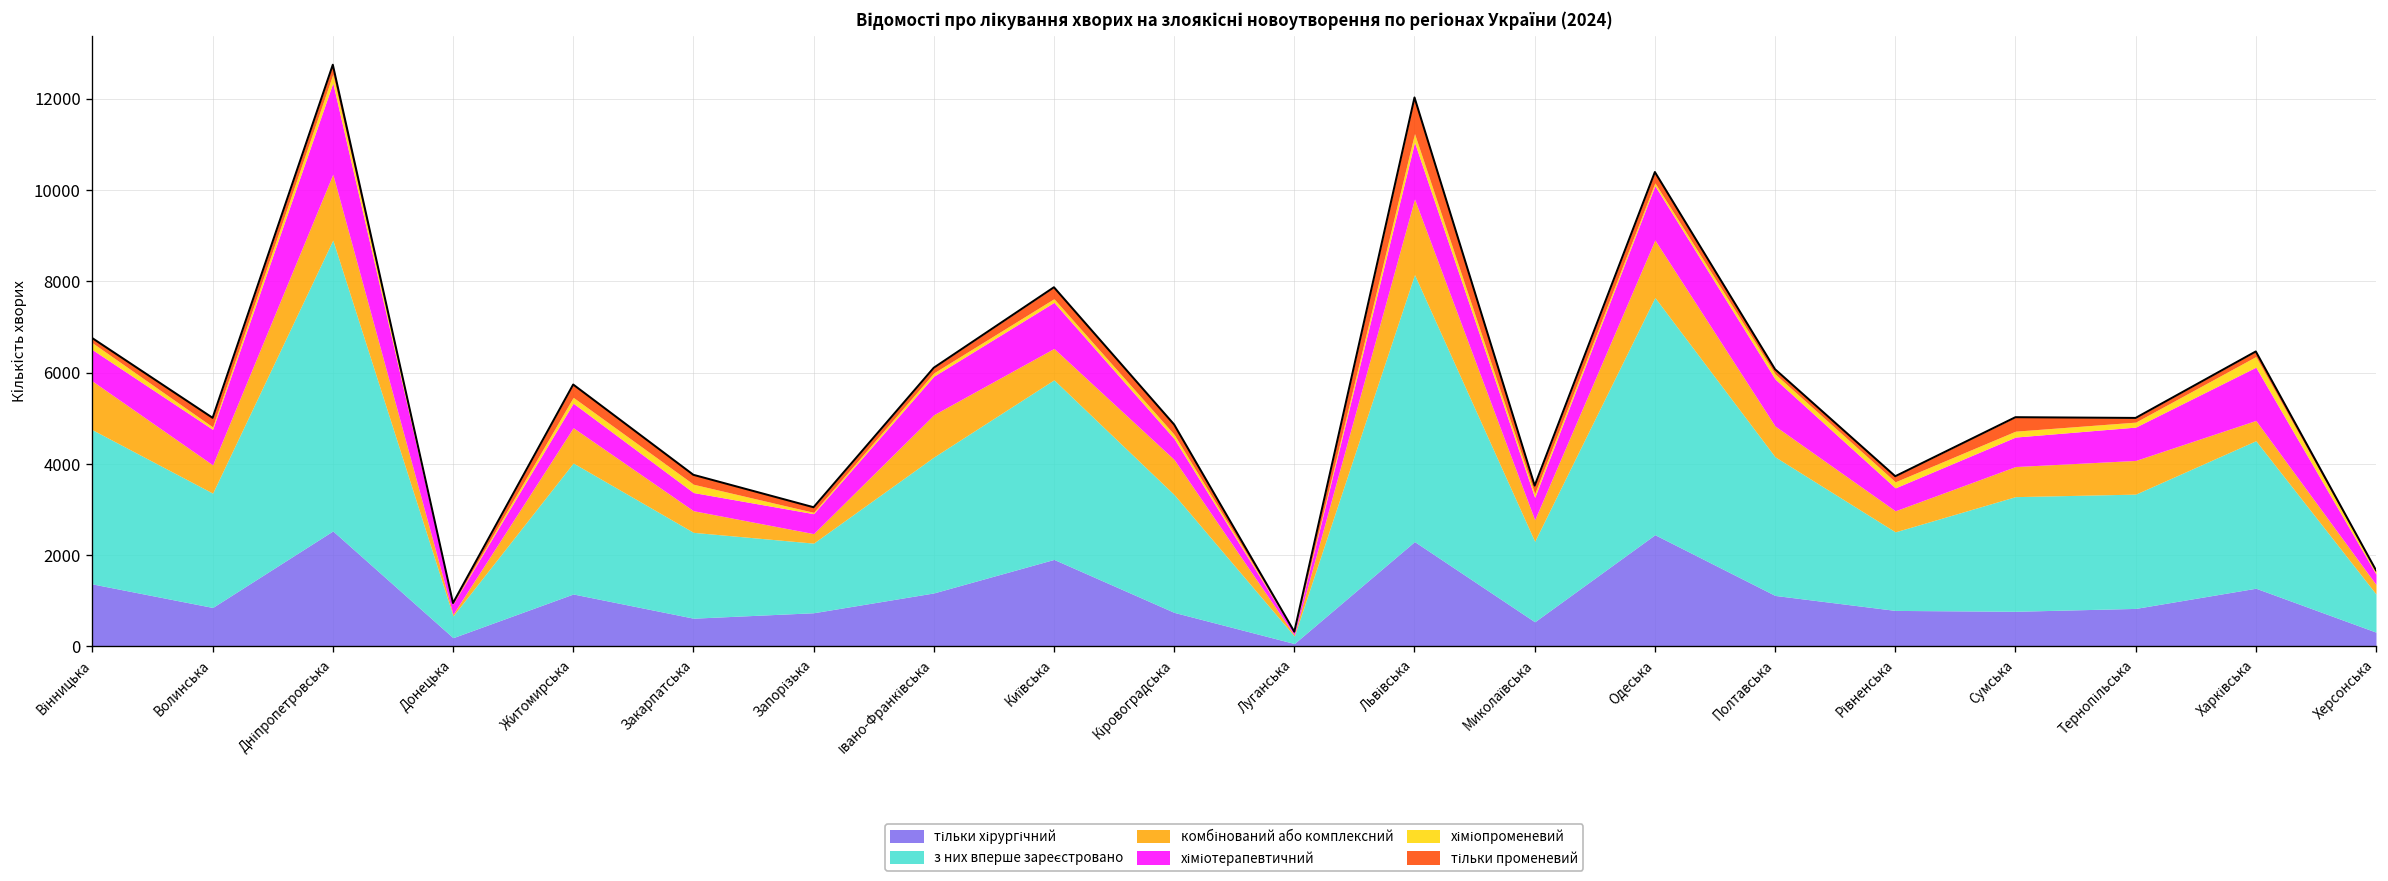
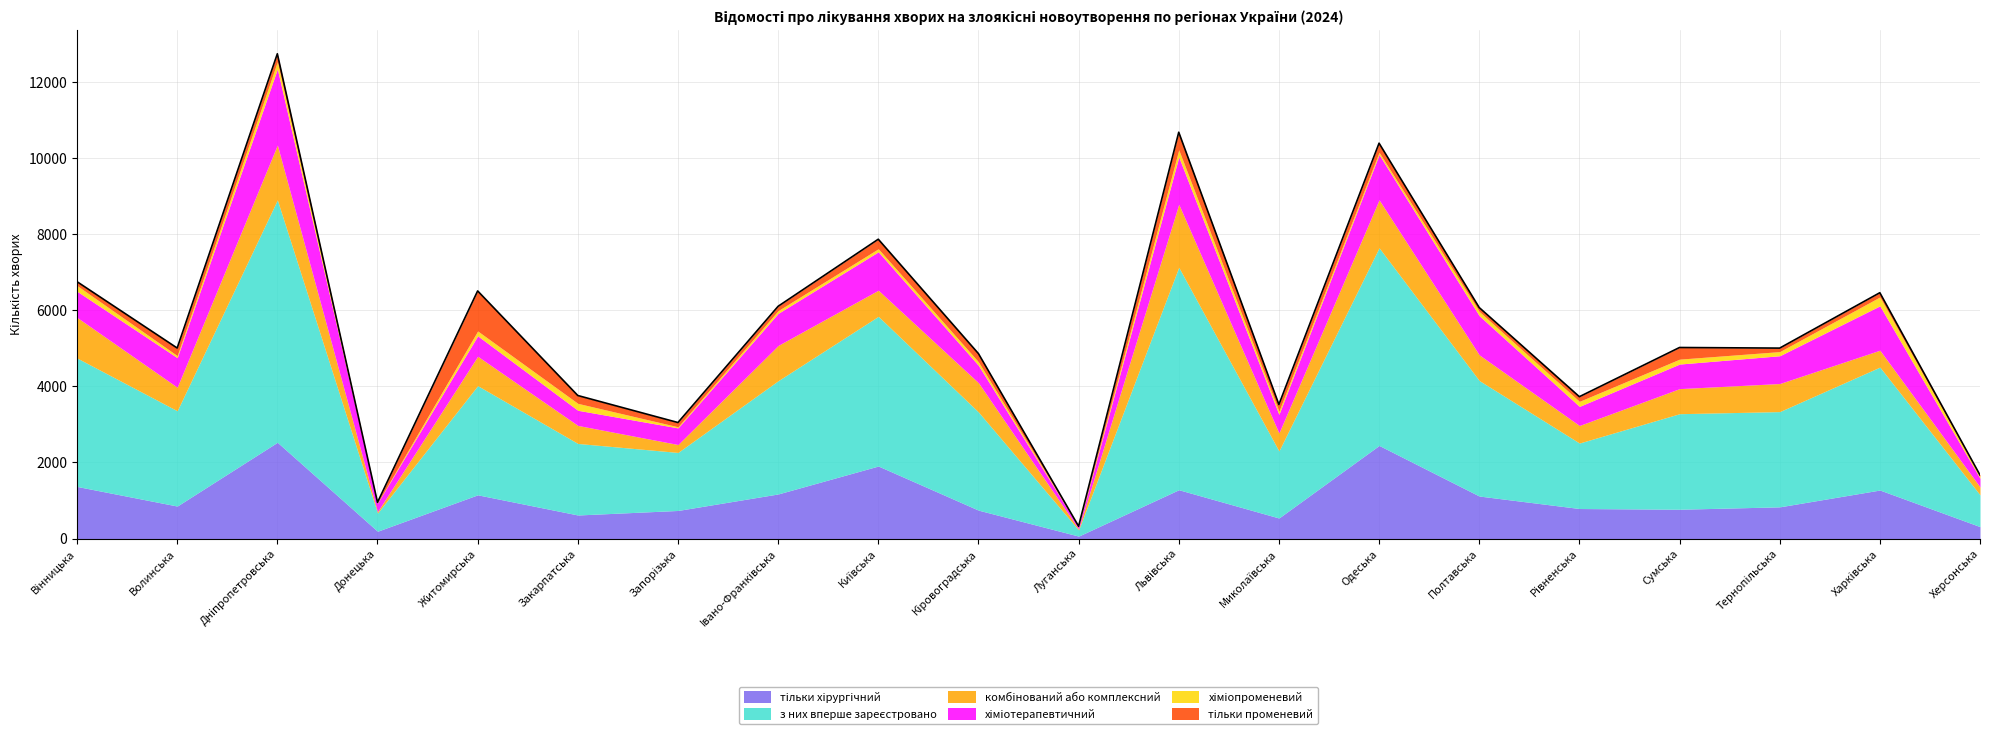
  {
    "тільки хірургічний": {
      "Вінницька": 1400,
      "Волинська": 900,
      "Дніпропетровська": 2500,
      "Донецька": 200,
      "Житомирська": 1200,
      "Закарпатська": 600,
      "Запорізька": 700,
      "Івано-Франківська": 1200,
      "Київська": 1900,
      "Кіровоградська": 700,
-     "Львівська": 2300,
+     "Львівська": 1300,
      "Миколаївська": 500,
      "Одеська": 2400,
      "Полтавська": 1100,
      "Рівненська": 800,
      "Сумська": 800,
      "Тернопільська": 800,
      "Харківська": 1300,
      "Херсонська": 300
    },
    "з них вперше зареєстровано": {
      "Вінницька": 3400,
      "Волинська": 2500,
      "Дніпропетровська": 6400,
      "Житомирська": 2900,
      "Закарпатська": 1900,
      "Запорізька": 1500,
      "Івано-Франківська": 3000,
      "Київська": 3900,
      "Кіровоградська": 2600,
      "Львівська": 5800,
      "Миколаївська": 1800,
      "Одеська": 5200,
      "Полтавська": 3000,
      "Рівненська": 1700,
      "Сумська": 2500,
      "Тернопільська": 2500,
      "Харківська": 3200,
      "Херсонська": 800
    },
    "хіміотерапевтичний": {
      "Вінницька": 700,
      "Дніпропетровська": 2000,
      "Житомирська": 500,
      "Закарпатська": 400,
      "Івано-Франківська": 800,
      "Київська": 1000,
      "Кіровоградська": 500,
      "Львівська": 1200,
      "Миколаївська": 500,
      "Полтавська": 1000,
      "Рівненська": 500,
      "Сумська": 600,
      "Тернопільська": 700,
      "Харківська": 1200
    },
    "тільки променевий": {
      "Вінницька": 100,
      "Волинська": 200,
      "Дніпропетровська": 200,
-     "Житомирська": 300,
+     "Житомирська": 1100,
      "Закарпатська": 200,
      "Запорізька": 100,
      "Івано-Франківська": 100,
      "Київська": 300,
      "Кіровоградська": 200,
-     "Львівська": 800,
+     "Львівська": 500,
      "Миколаївська": 200,
      "Одеська": 200,
      "Полтавська": 100,
      "Рівненська": 100,
      "Сумська": 300,
      "Тернопільська": 100,
      "Харківська": 100
    }
  }
